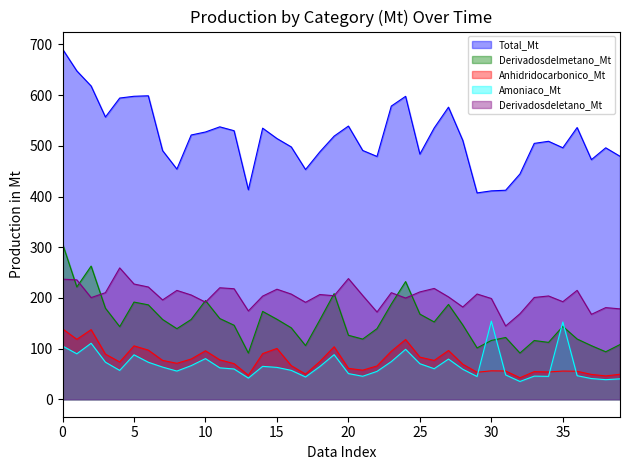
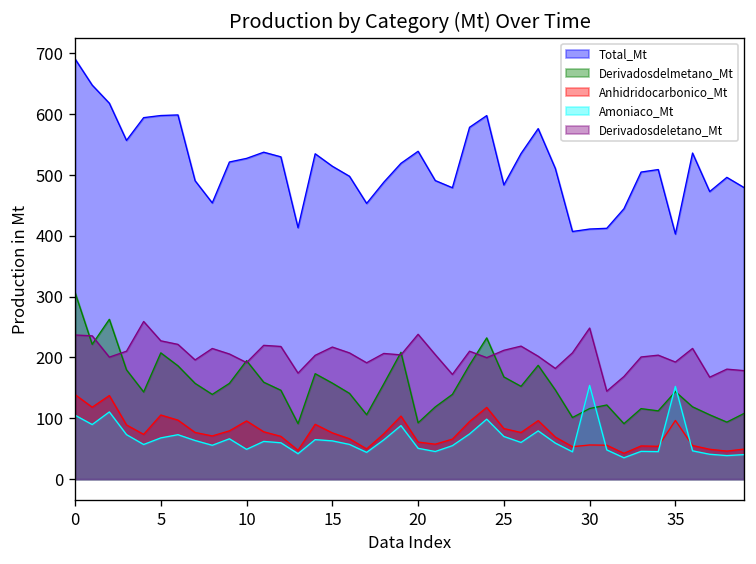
  {
    "Total_Mt": {
      "0": 690,
      "5": 600,
      "10": 530,
      "15": 510,
      "20": 540,
      "25": 480,
      "30": 410,
-     "35": 500
+     "35": 400
    },
    "Derivadosdelmetano_Mt": {
      "0": 310,
-     "5": 190,
+     "5": 210,
      "15": 160,
-     "20": 130,
+     "20": 90,
      "25": 170,
      "30": 120,
      "35": 140
    },
    "Anhidridocarbonico_Mt": {
      "0": 140,
      "5": 110,
      "10": 100,
-     "15": 100,
+     "15": 80,
      "20": 60,
      "25": 80,
      "30": 60,
-     "35": 60
+     "35": 100
    },
    "Amoniaco_Mt": {
      "0": 110,
-     "5": 90,
-     "10": 80,
+     "5": 70,
+     "10": 50,
      "15": 60,
      "20": 50,
      "25": 70,
      "30": 150,
      "35": 150
    },
    "Derivadosdeletano_Mt": {
      "0": 240,
      "5": 230,
      "15": 220,
      "20": 240,
      "25": 210,
-     "30": 200,
+     "30": 250,
      "35": 190
    }
  }
